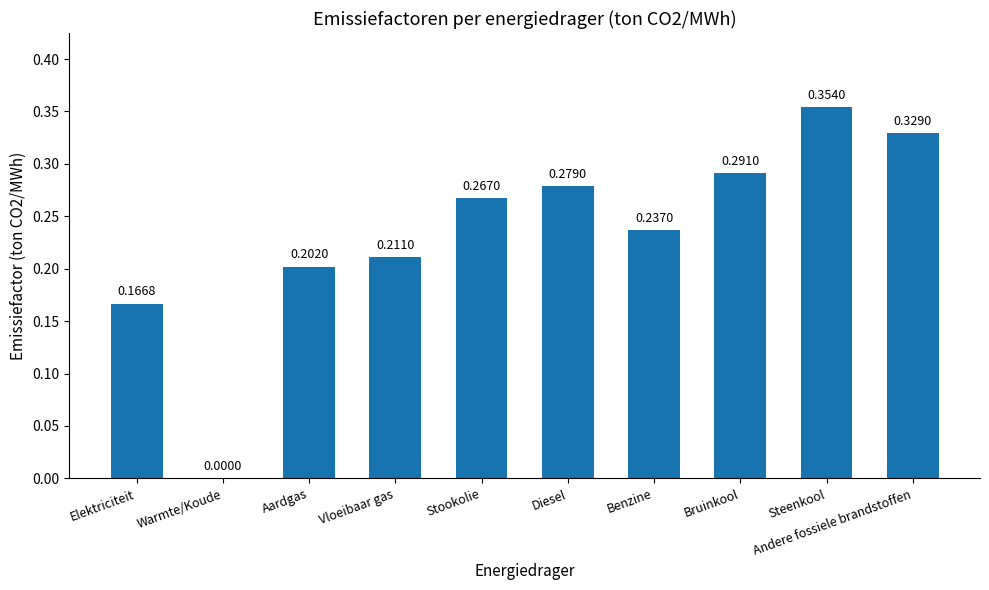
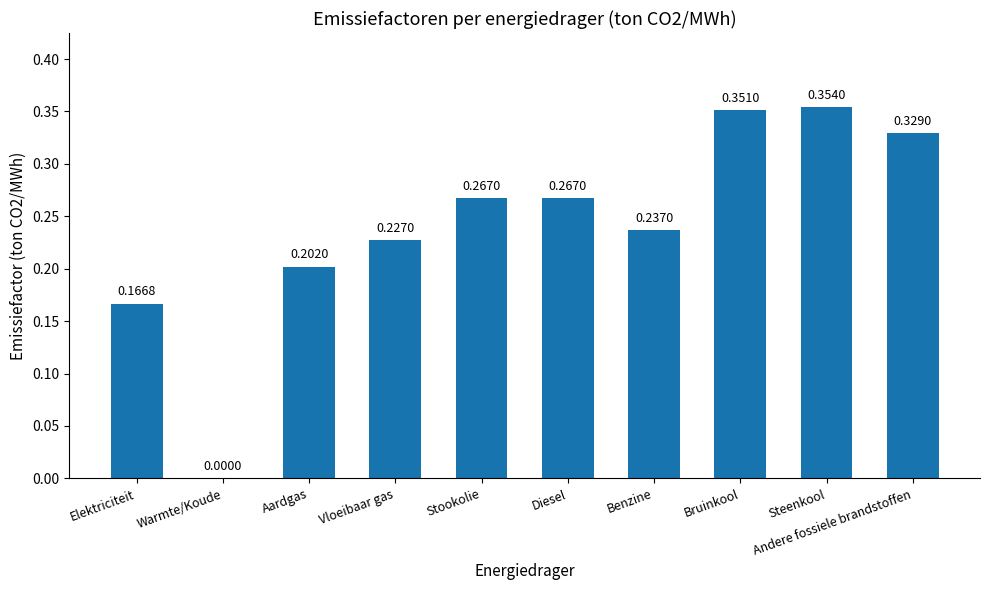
  {
    "Elektriciteit": 0.1668,
    "Warmte/Koude": 0.0000,
    "Aardgas": 0.2020,
-   "Vloeibaar gas": 0.2110,
+   "Vloeibaar gas": 0.2270,
    "Stookolie": 0.2670,
-   "Diesel": 0.2790,
+   "Diesel": 0.2670,
    "Benzine": 0.2370,
-   "Bruinkool": 0.2910,
+   "Bruinkool": 0.3510,
    "Steenkool": 0.3540,
    "Andere fossiele brandstoffen": 0.3290
  }
